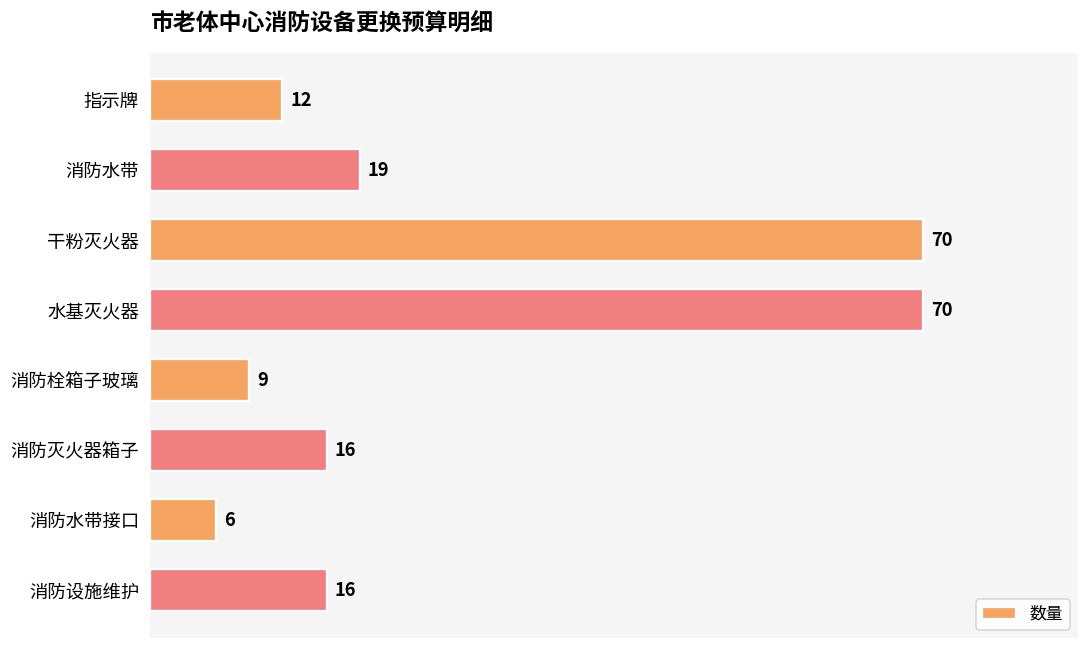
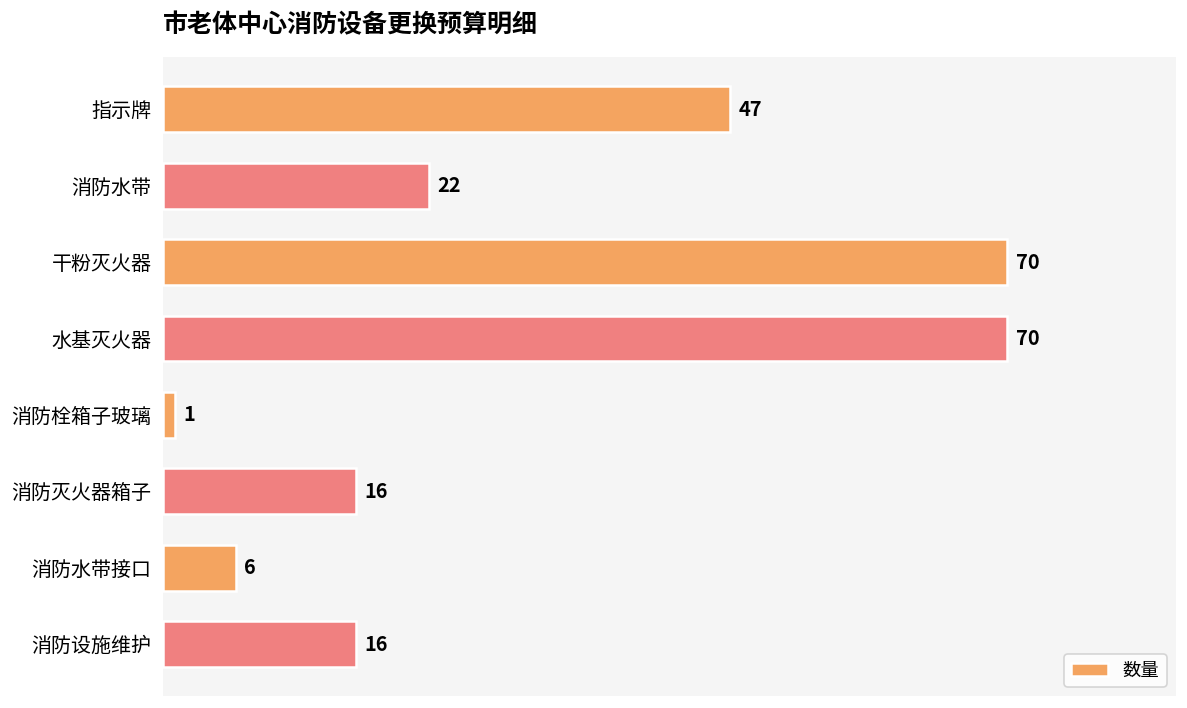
  {
-   "指示牌": 12,
-   "消防水带": 19,
+   "指示牌": 47,
+   "消防水带": 22,
    "干粉灭火器": 70,
    "水基灭火器": 70,
-   "消防栓箱子玻璃": 9,
+   "消防栓箱子玻璃": 1,
    "消防灭火器箱子": 16,
    "消防水带接口": 6,
    "消防设施维护": 16
  }
